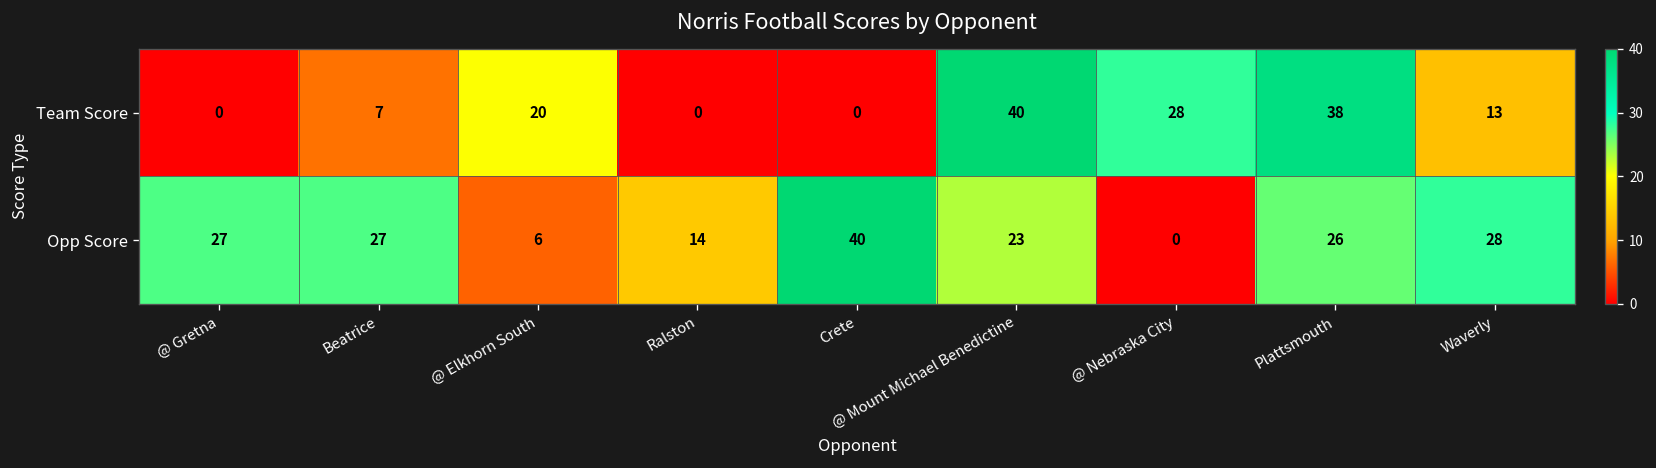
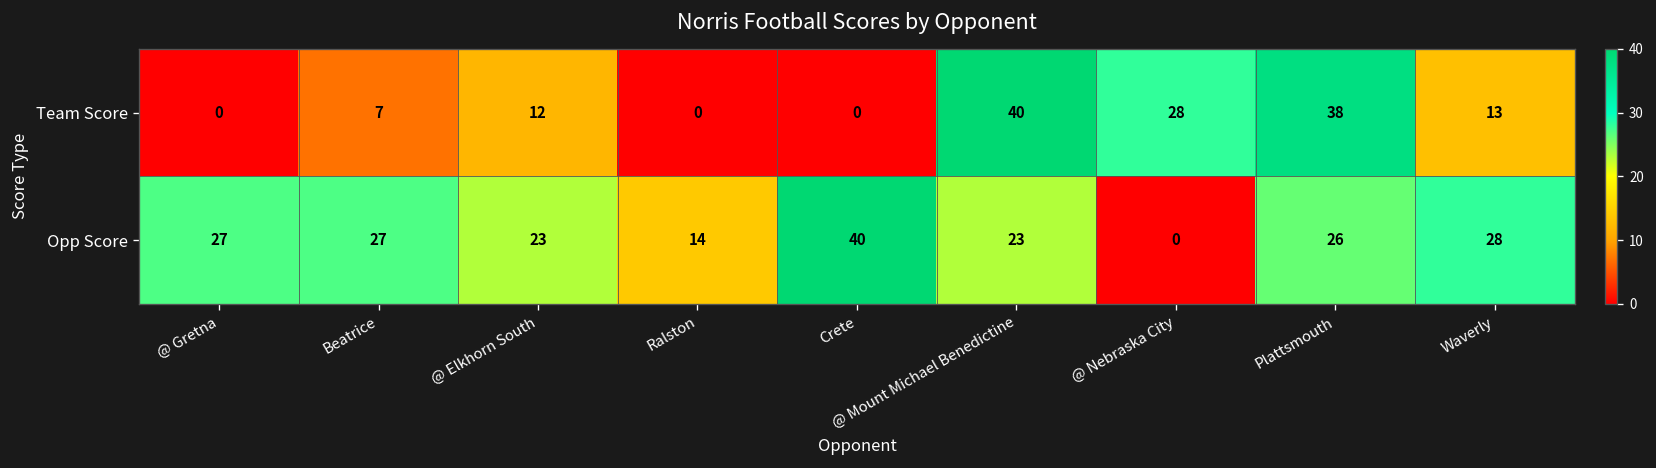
  {
    "Team Score": {
      "@ Gretna": 0,
      "Beatrice": 7,
-     "@ Elkhorn South": 20,
+     "@ Elkhorn South": 12,
      "Ralston": 0,
      "Crete": 0,
      "@ Mount Michael Benedictine": 40,
      "@ Nebraska City": 28,
      "Plattsmouth": 38,
      "Waverly": 13
    },
    "Opp Score": {
      "@ Gretna": 27,
      "Beatrice": 27,
-     "@ Elkhorn South": 6,
+     "@ Elkhorn South": 23,
      "Ralston": 14,
      "Crete": 40,
      "@ Mount Michael Benedictine": 23,
      "@ Nebraska City": 0,
      "Plattsmouth": 26,
      "Waverly": 28
    }
  }
